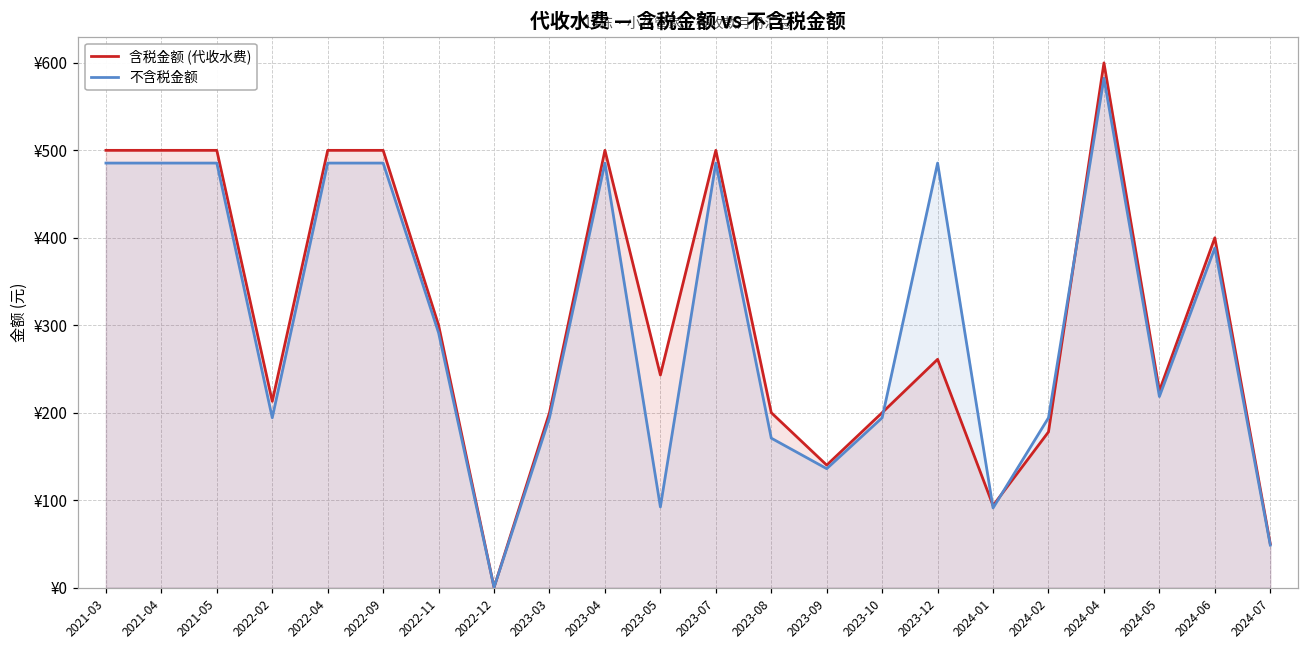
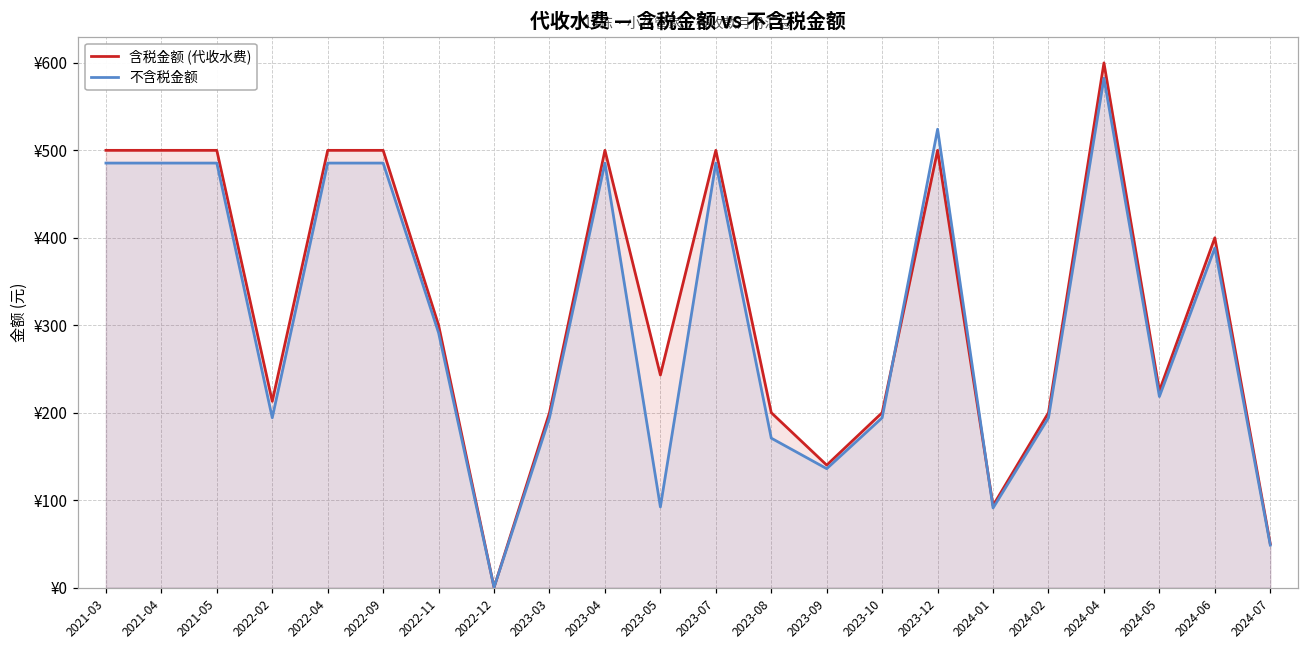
  {
    "含税金额 (代收水费)": {
      "2021-03": "¥500",
      "2021-04": "¥500",
      "2021-05": "¥500",
      "2022-02": "¥210",
      "2022-04": "¥500",
      "2022-09": "¥500",
      "2022-11": "¥300",
      "2023-03": "¥200",
      "2023-04": "¥500",
      "2023-05": "¥240",
      "2023-07": "¥500",
      "2023-08": "¥200",
      "2023-09": "¥140",
      "2023-10": "¥200",
-     "2023-12": "¥260",
-     "2024-02": "¥180",
+     "2023-12": "¥500",
+     "2024-02": "¥200",
      "2024-04": "¥600",
      "2024-05": "¥230",
      "2024-06": "¥400"
    },
    "不含税金额": {
      "2021-03": "¥490",
      "2021-04": "¥490",
      "2021-05": "¥490",
      "2022-02": "¥190",
      "2022-04": "¥490",
      "2022-09": "¥490",
      "2022-11": "¥290",
      "2023-03": "¥190",
      "2023-04": "¥490",
      "2023-05": "¥90",
      "2023-07": "¥490",
      "2023-08": "¥170",
      "2023-09": "¥140",
      "2023-10": "¥190",
-     "2023-12": "¥490",
+     "2023-12": "¥520",
      "2024-02": "¥190",
      "2024-04": "¥580",
      "2024-05": "¥220",
      "2024-06": "¥390"
    }
  }
